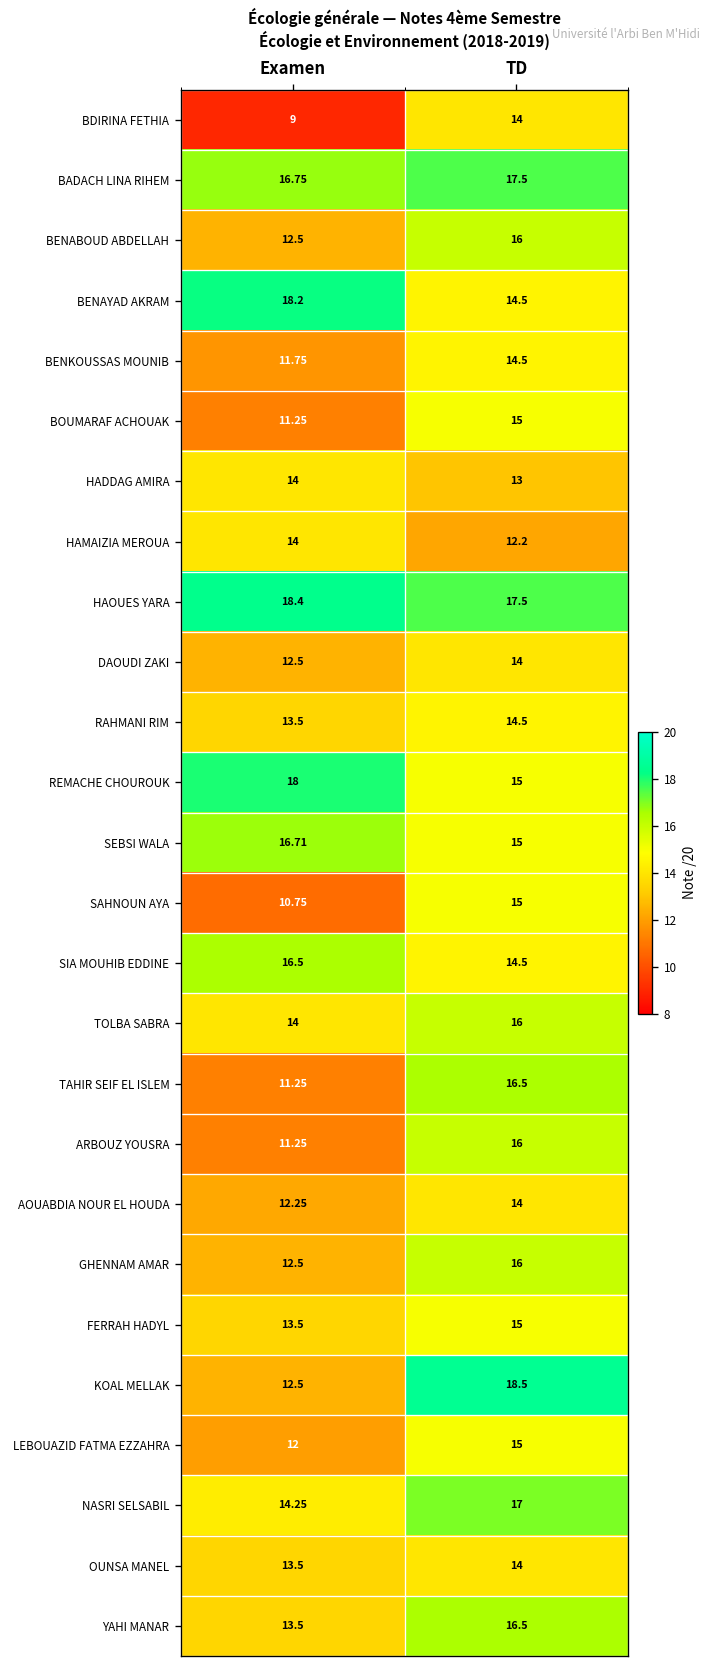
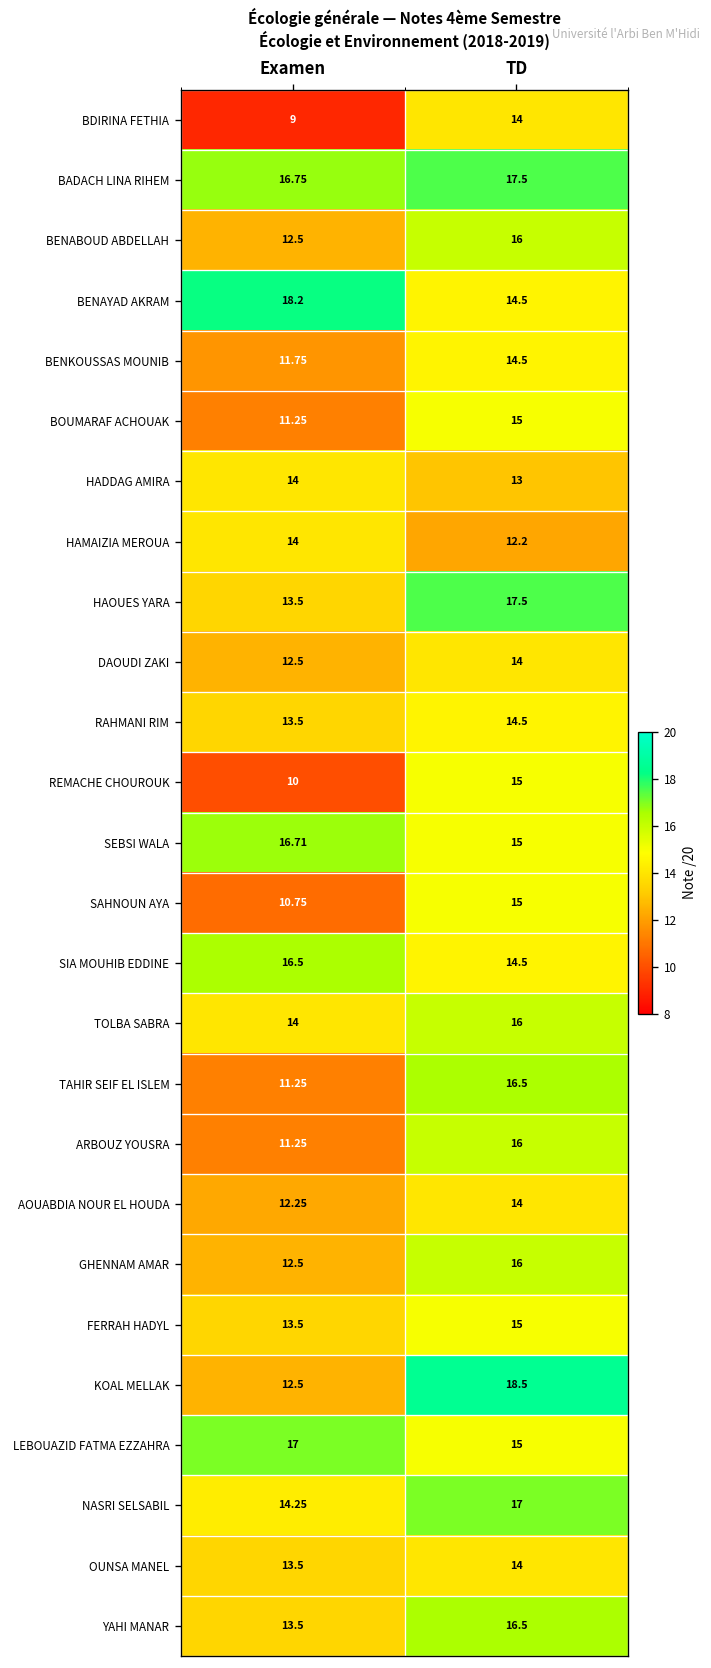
  {
    "BDIRINA FETHIA": {
      "Examen": 9,
      "TD": 14
    },
    "BADACH LINA RIHEM": {
      "Examen": 16.75,
      "TD": 17.5
    },
    "BENABOUD ABDELLAH": {
      "Examen": 12.5,
      "TD": 16
    },
    "BENAYAD AKRAM": {
      "Examen": 18.2,
      "TD": 14.5
    },
    "BENKOUSSAS MOUNIB": {
      "Examen": 11.75,
      "TD": 14.5
    },
    "BOUMARAF ACHOUAK": {
      "Examen": 11.25,
      "TD": 15
    },
    "HADDAG AMIRA": {
      "Examen": 14,
      "TD": 13
    },
    "HAMAIZIA MEROUA": {
      "Examen": 14,
      "TD": 12.2
    },
    "HAOUES YARA": {
-     "Examen": 18.4,
+     "Examen": 13.5,
      "TD": 17.5
    },
    "DAOUDI ZAKI": {
      "Examen": 12.5,
      "TD": 14
    },
    "RAHMANI RIM": {
      "Examen": 13.5,
      "TD": 14.5
    },
    "REMACHE CHOUROUK": {
-     "Examen": 18,
+     "Examen": 10,
      "TD": 15
    },
    "SEBSI WALA": {
      "Examen": 16.71,
      "TD": 15
    },
    "SAHNOUN AYA": {
      "Examen": 10.75,
      "TD": 15
    },
    "SIA MOUHIB EDDINE": {
      "Examen": 16.5,
      "TD": 14.5
    },
    "TOLBA SABRA": {
      "Examen": 14,
      "TD": 16
    },
    "TAHIR SEIF EL ISLEM": {
      "Examen": 11.25,
      "TD": 16.5
    },
    "ARBOUZ YOUSRA": {
      "Examen": 11.25,
      "TD": 16
    },
    "AOUABDIA NOUR EL HOUDA": {
      "Examen": 12.25,
      "TD": 14
    },
    "GHENNAM AMAR": {
      "Examen": 12.5,
      "TD": 16
    },
    "FERRAH HADYL": {
      "Examen": 13.5,
      "TD": 15
    },
    "KOAL MELLAK": {
      "Examen": 12.5,
      "TD": 18.5
    },
    "LEBOUAZID FATMA EZZAHRA": {
-     "Examen": 12,
+     "Examen": 17,
      "TD": 15
    },
    "NASRI SELSABIL": {
      "Examen": 14.25,
      "TD": 17
    },
    "OUNSA MANEL": {
      "Examen": 13.5,
      "TD": 14
    },
    "YAHI MANAR": {
      "Examen": 13.5,
      "TD": 16.5
    }
  }
